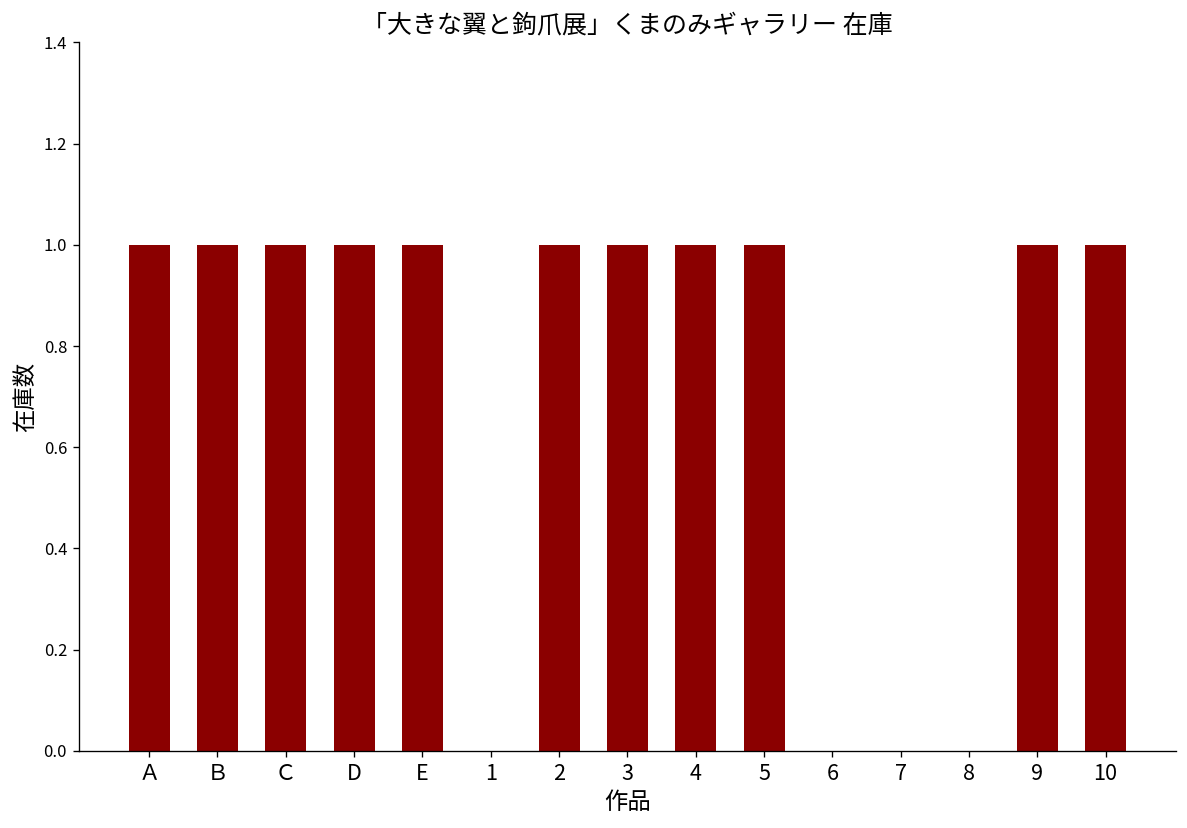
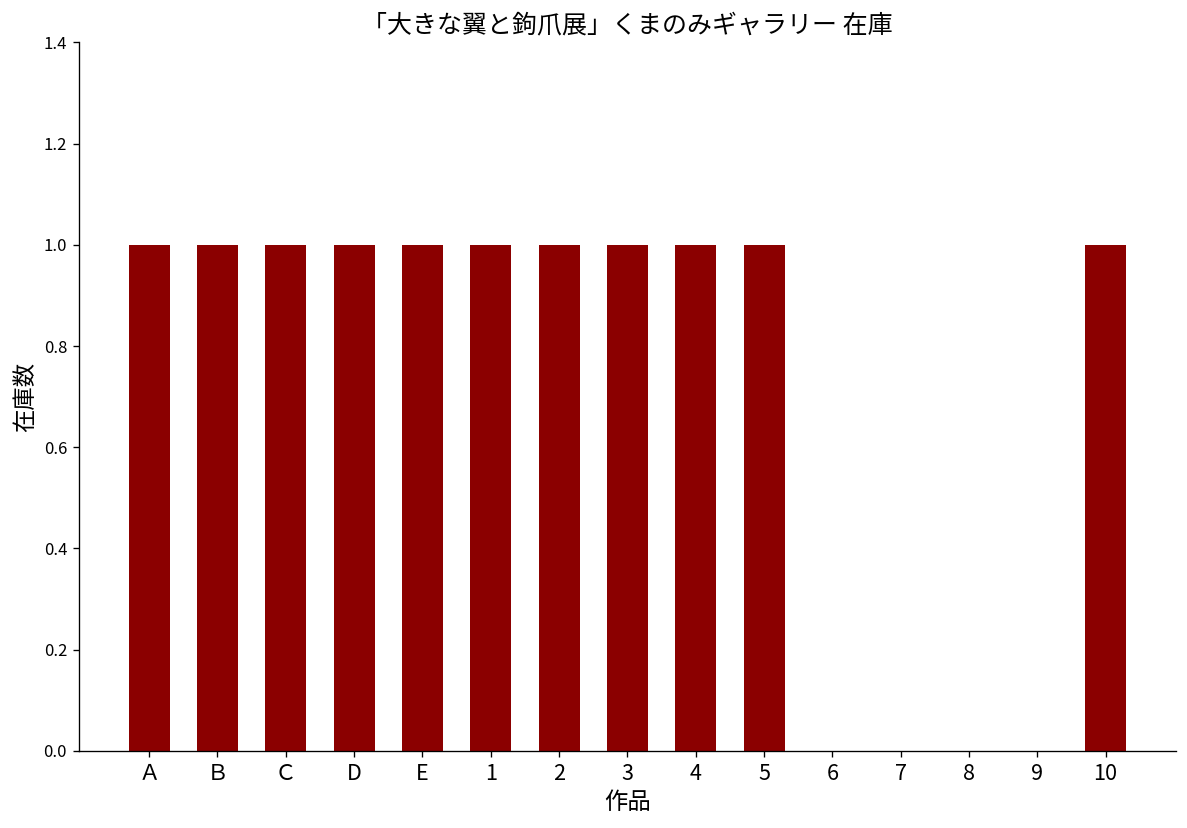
  {
    "Ａ": 1,
    "Ｂ": 1,
    "Ｃ": 1,
    "D": 1,
    "E": 1,
-   "1": 0,
+   "1": 1,
    "2": 1,
    "3": 1,
    "4": 1,
    "5": 1,
    "6": 0,
    "7": 0,
    "8": 0,
-   "9": 1,
+   "9": 0,
    "10": 1
  }
